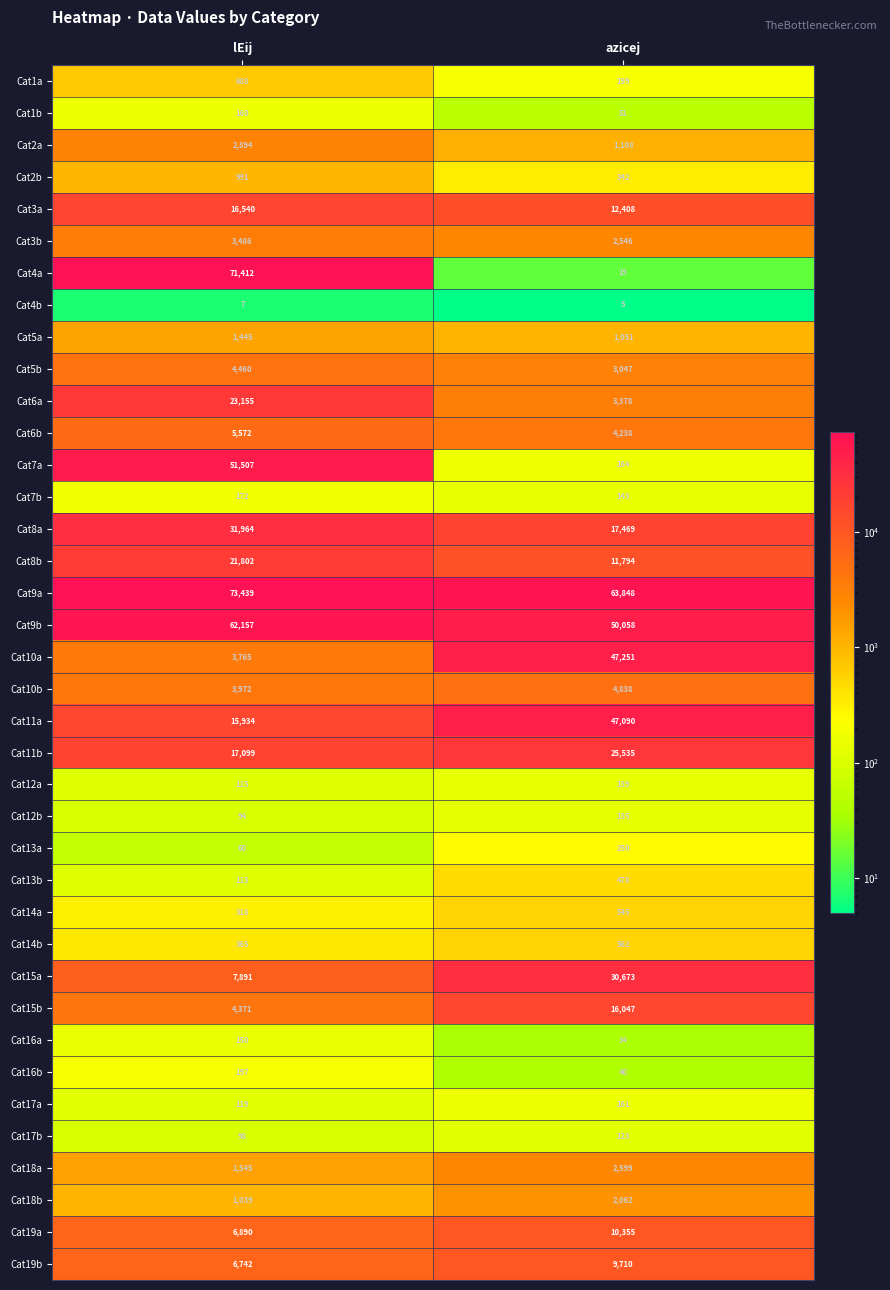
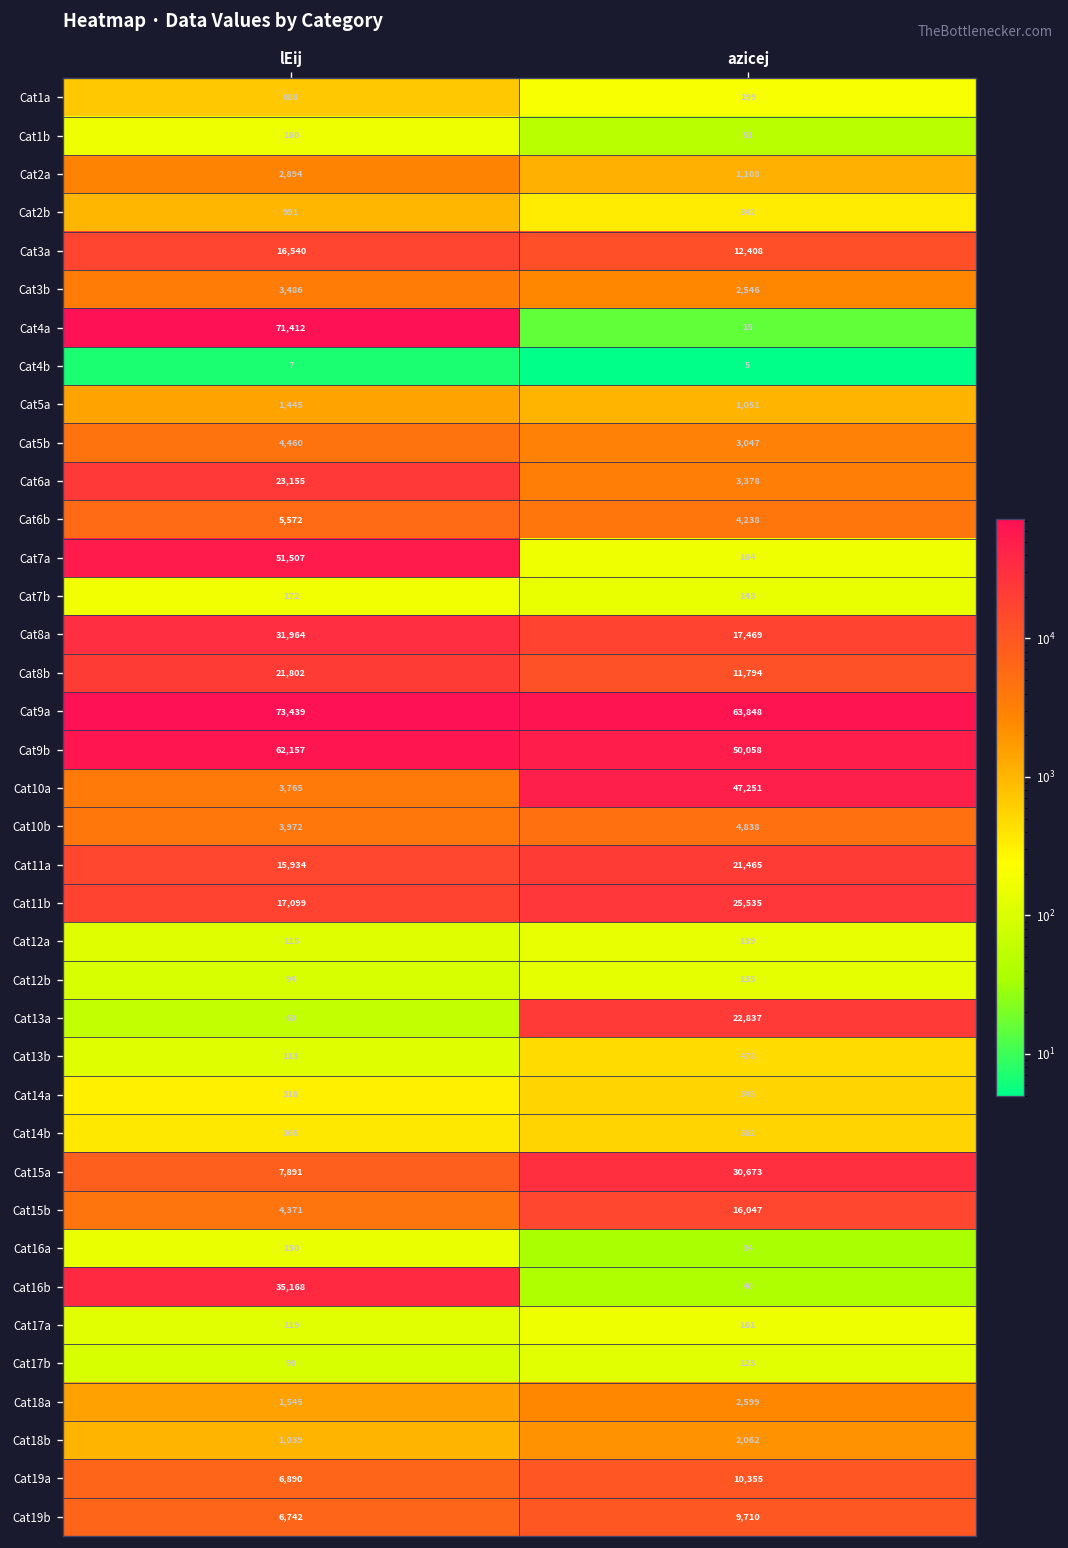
  {
    "Cat1a": {
      "lEij": "688",
      "azicej": "199"
    },
    "Cat1b": {
      "lEij": "160",
      "azicej": "51"
    },
    "Cat2a": {
      "lEij": "2,894",
      "azicej": "1,108"
    },
    "Cat2b": {
      "lEij": "991",
      "azicej": "342"
    },
    "Cat3a": {
      "lEij": "16,540",
      "azicej": "12,408"
    },
    "Cat3b": {
      "lEij": "3,486",
      "azicej": "2,546"
    },
    "Cat4a": {
      "lEij": "71,412",
      "azicej": "15"
    },
    "Cat4b": {
      "lEij": "7",
      "azicej": "5"
    },
    "Cat5a": {
      "lEij": "1,445",
      "azicej": "1,051"
    },
    "Cat5b": {
      "lEij": "4,460",
      "azicej": "3,047"
    },
    "Cat6a": {
      "lEij": "23,155",
      "azicej": "3,378"
    },
    "Cat6b": {
      "lEij": "5,572",
      "azicej": "4,238"
    },
    "Cat7a": {
      "lEij": "51,507",
      "azicej": "164"
    },
    "Cat7b": {
      "lEij": "172",
      "azicej": "143"
    },
    "Cat8a": {
      "lEij": "31,964",
      "azicej": "17,469"
    },
    "Cat8b": {
      "lEij": "21,802",
      "azicej": "11,794"
    },
    "Cat9a": {
      "lEij": "73,439",
      "azicej": "63,848"
    },
    "Cat9b": {
      "lEij": "62,157",
      "azicej": "50,058"
    },
    "Cat10a": {
      "lEij": "3,765",
      "azicej": "47,251"
    },
    "Cat10b": {
      "lEij": "3,972",
      "azicej": "4,838"
    },
    "Cat11a": {
      "lEij": "15,934",
-     "azicej": "47,090"
+     "azicej": "21,465"
    },
    "Cat11b": {
      "lEij": "17,099",
      "azicej": "25,535"
    },
    "Cat12a": {
      "lEij": "115",
      "azicej": "139"
    },
    "Cat12b": {
      "lEij": "94",
      "azicej": "135"
    },
    "Cat13a": {
      "lEij": "60",
-     "azicej": "250"
+     "azicej": "22,837"
    },
    "Cat13b": {
      "lEij": "113",
      "azicej": "478"
    },
    "Cat14a": {
      "lEij": "318",
      "azicej": "545"
    },
    "Cat14b": {
      "lEij": "365",
      "azicej": "562"
    },
    "Cat15a": {
      "lEij": "7,891",
      "azicej": "30,673"
    },
    "Cat15b": {
      "lEij": "4,371",
      "azicej": "16,047"
    },
    "Cat16a": {
      "lEij": "150",
      "azicej": "34"
    },
    "Cat16b": {
-     "lEij": "197",
+     "lEij": "35,168",
      "azicej": "40"
    },
    "Cat17a": {
      "lEij": "119",
      "azicej": "161"
    },
    "Cat17b": {
      "lEij": "98",
      "azicej": "123"
    },
    "Cat18a": {
      "lEij": "1,545",
      "azicej": "2,599"
    },
    "Cat18b": {
      "lEij": "1,039",
      "azicej": "2,062"
    },
    "Cat19a": {
      "lEij": "6,890",
      "azicej": "10,355"
    },
    "Cat19b": {
      "lEij": "6,742",
      "azicej": "9,710"
    }
  }
